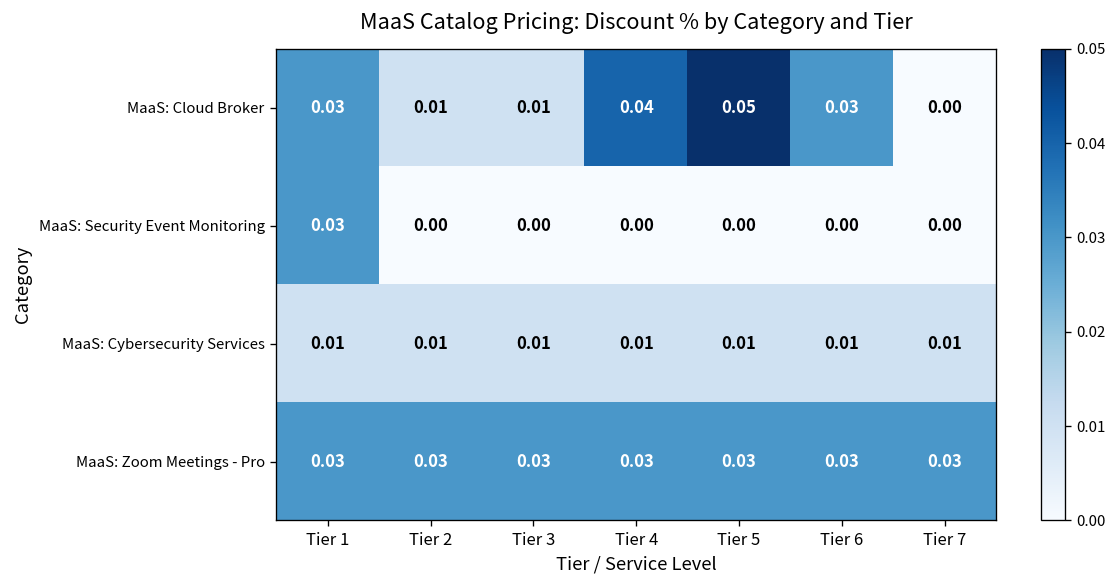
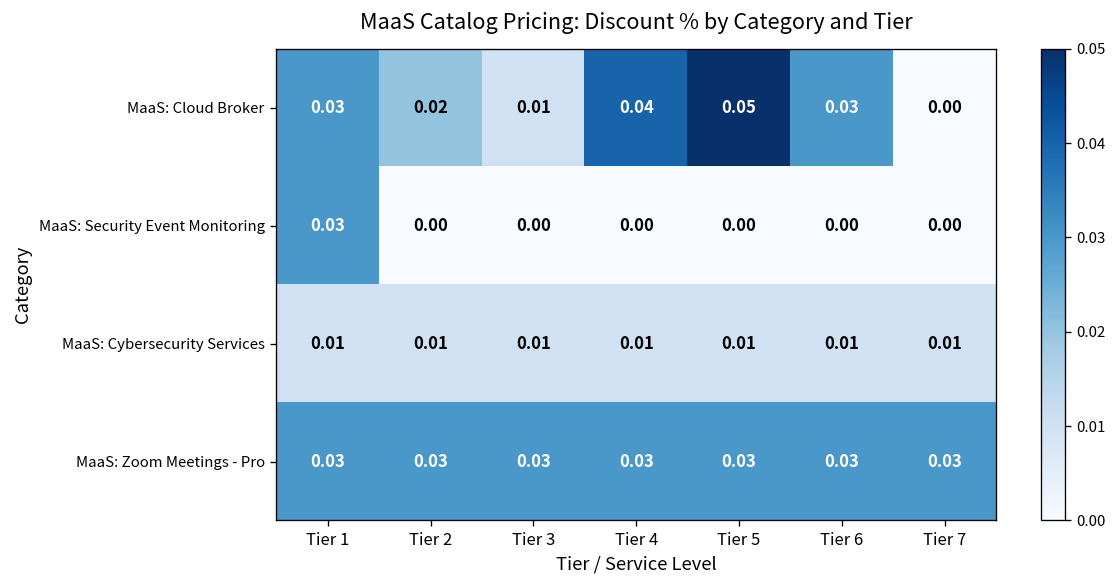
  {
    "MaaS: Cloud Broker": {
      "Tier 1": 0.03,
-     "Tier 2": 0.01,
+     "Tier 2": 0.02,
      "Tier 3": 0.01,
      "Tier 4": 0.04,
      "Tier 5": 0.05,
      "Tier 6": 0.03,
      "Tier 7": 0.00
    },
    "MaaS: Security Event Monitoring": {
      "Tier 1": 0.03,
      "Tier 2": 0.00,
      "Tier 3": 0.00,
      "Tier 4": 0.00,
      "Tier 5": 0.00,
      "Tier 6": 0.00,
      "Tier 7": 0.00
    },
    "MaaS: Cybersecurity Services": {
      "Tier 1": 0.01,
      "Tier 2": 0.01,
      "Tier 3": 0.01,
      "Tier 4": 0.01,
      "Tier 5": 0.01,
      "Tier 6": 0.01,
      "Tier 7": 0.01
    },
    "MaaS: Zoom Meetings - Pro": {
      "Tier 1": 0.03,
      "Tier 2": 0.03,
      "Tier 3": 0.03,
      "Tier 4": 0.03,
      "Tier 5": 0.03,
      "Tier 6": 0.03,
      "Tier 7": 0.03
    }
  }
